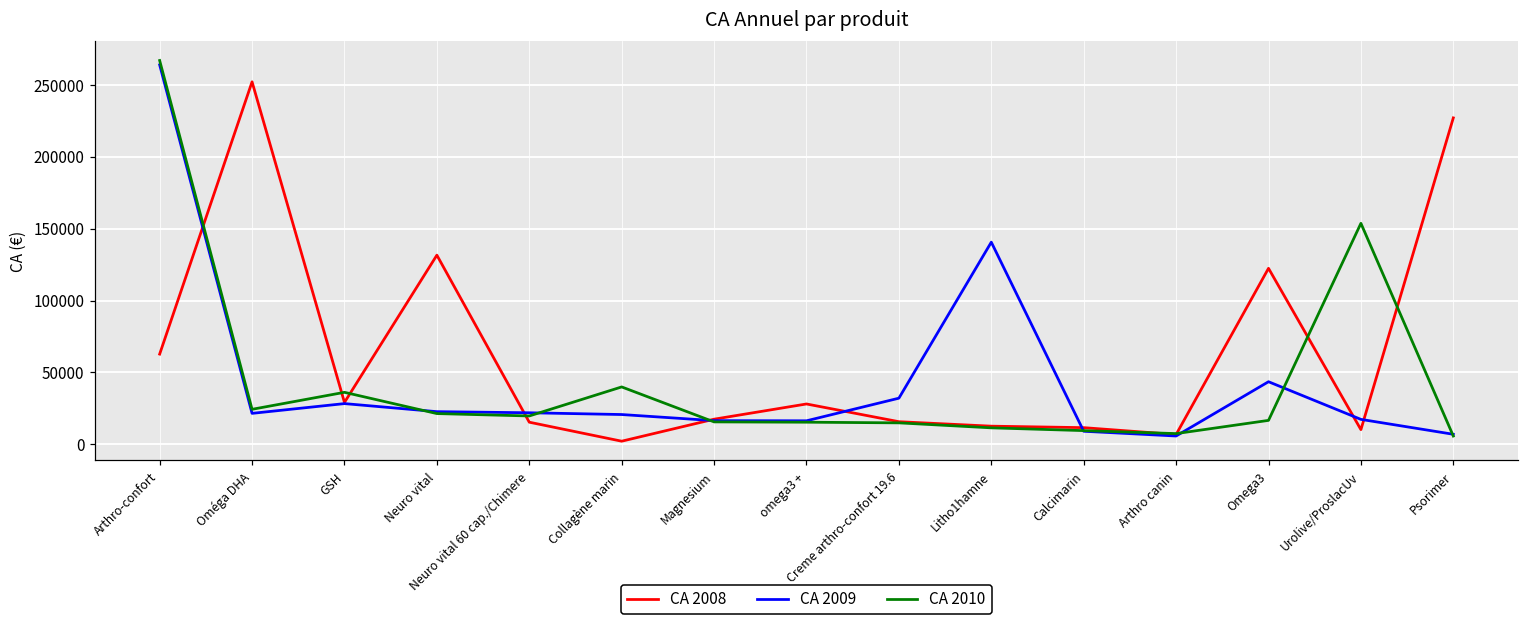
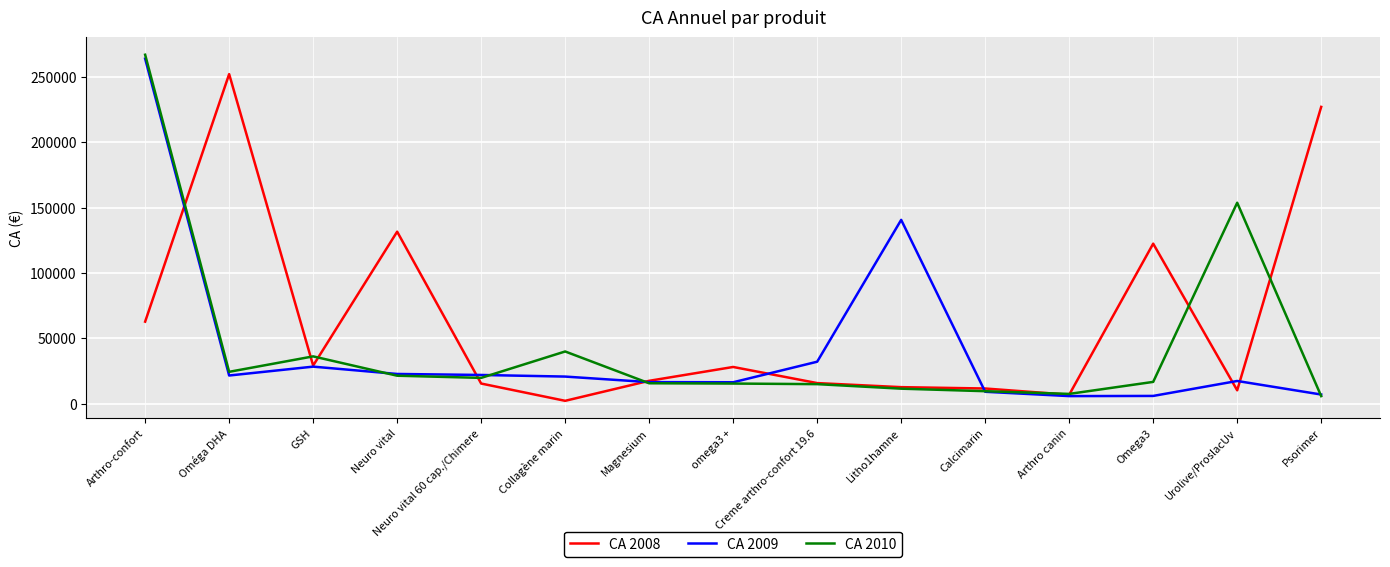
  {
    "CA 2008": {
      "Arthro-confort": 63000,
      "Oméga DHA": 252000,
      "Neuro vital": 132000,
      "Neuro vital 60 cap./Chimere": 15000,
      "Collagène marin": 2000,
      "omega3 +": 28000,
      "Calcimarin": 12000,
      "Omega3": 122000,
      "Urolive/ProslacUv": 10000,
      "Psorimer": 227000
    },
    "CA 2009": {
      "Arthro-confort": 264000,
      "Oméga DHA": 22000,
      "Neuro vital 60 cap./Chimere": 22000,
      "Collagène marin": 21000,
      "Creme arthro-confort 19.6": 32000,
      "Litho1hamne": 141000,
-     "Omega3": 44000,
+     "Omega3": 6000,
      "Urolive/ProslacUv": 17000
    },
    "CA 2010": {
      "Arthro-confort": 267000,
      "Oméga DHA": 24000,
      "GSH": 36000,
      "Neuro vital 60 cap./Chimere": 20000,
      "Collagène marin": 40000,
      "Omega3": 17000,
      "Urolive/ProslacUv": 154000
    }
  }
